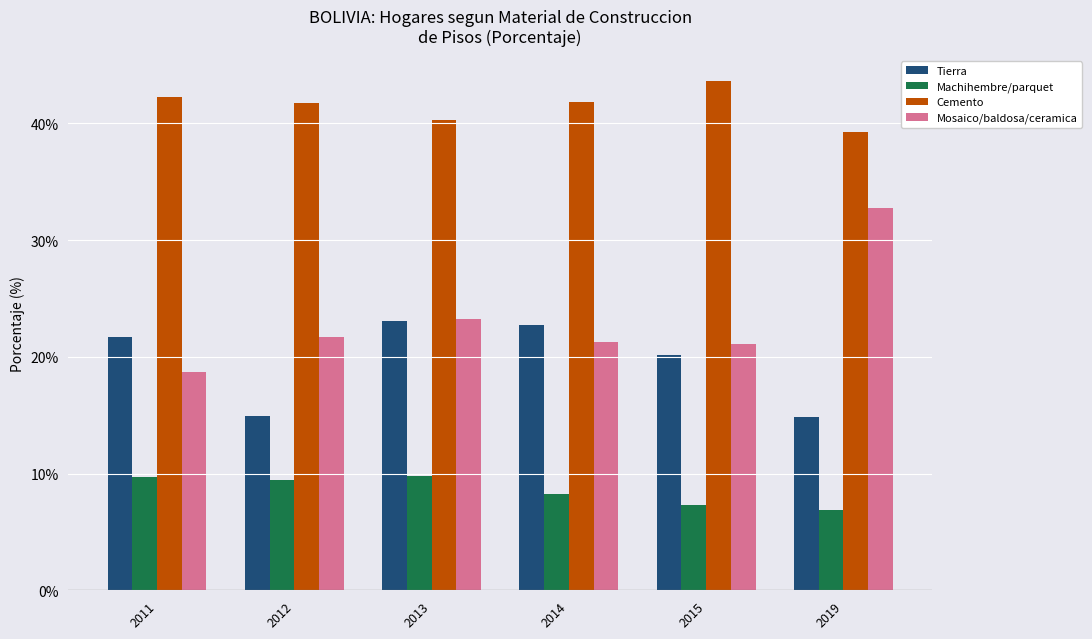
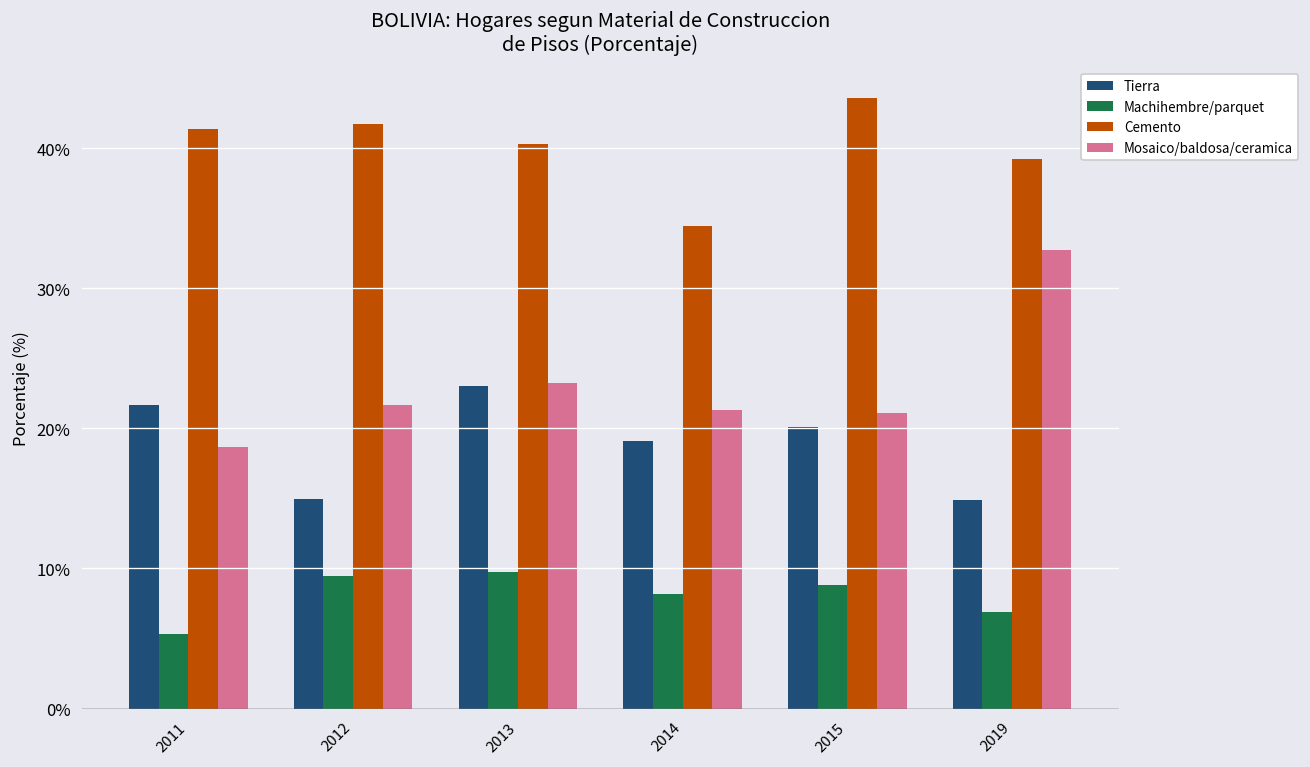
  {
    "Tierra": {
      "2011": "21.7%",
      "2012": "14.9%",
      "2013": "23.0%",
-     "2014": "22.8%",
+     "2014": "19.1%",
      "2015": "20.1%",
      "2019": "14.9%"
    },
    "Machihembre/parquet": {
-     "2011": "9.7%",
+     "2011": "5.3%",
      "2012": "9.4%",
      "2013": "9.8%",
      "2014": "8.2%",
-     "2015": "7.3%",
+     "2015": "8.8%",
      "2019": "6.9%"
    },
    "Cemento": {
-     "2011": "42.3%",
+     "2011": "41.4%",
      "2012": "41.7%",
      "2013": "40.3%",
-     "2014": "41.9%",
+     "2014": "34.5%",
      "2015": "43.6%",
      "2019": "39.2%"
    },
    "Mosaico/baldosa/ceramica": {
      "2011": "18.7%",
      "2012": "21.7%",
      "2013": "23.2%",
      "2014": "21.3%",
      "2015": "21.1%",
      "2019": "32.7%"
    }
  }
